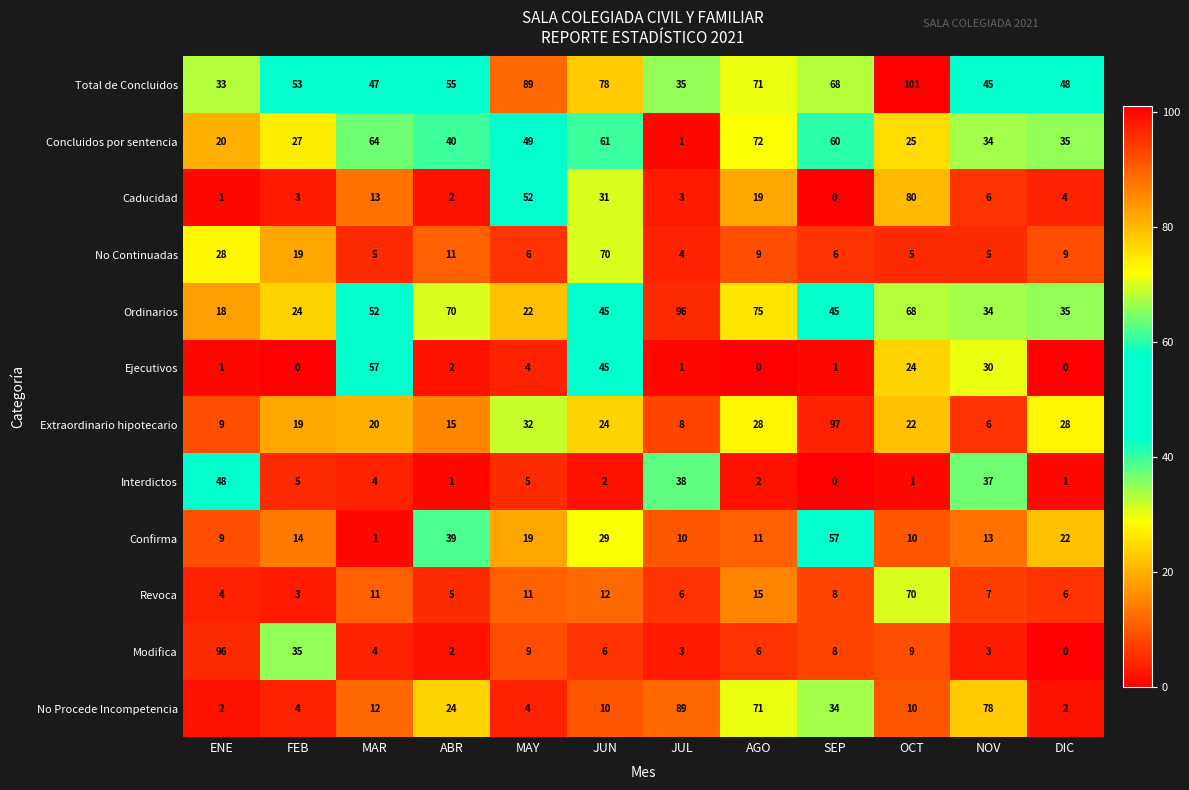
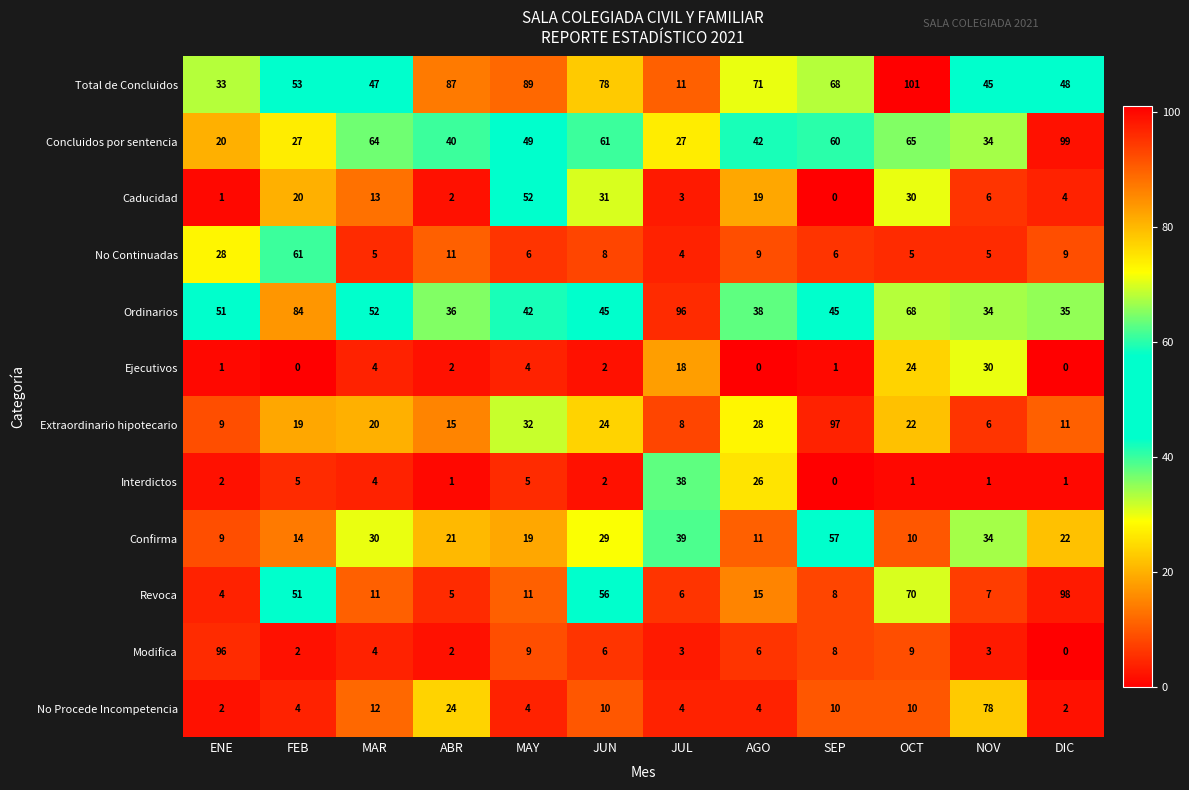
  {
    "Total de Concluidos": {
      "ENE": 33,
      "FEB": 53,
      "MAR": 47,
-     "ABR": 55,
+     "ABR": 87,
      "MAY": 89,
      "JUN": 78,
-     "JUL": 35,
+     "JUL": 11,
      "AGO": 71,
      "SEP": 68,
      "OCT": 101,
      "NOV": 45,
      "DIC": 48
    },
    "Concluidos por sentencia": {
      "ENE": 20,
      "FEB": 27,
      "MAR": 64,
      "ABR": 40,
      "MAY": 49,
      "JUN": 61,
-     "JUL": 1,
-     "AGO": 72,
+     "JUL": 27,
+     "AGO": 42,
      "SEP": 60,
-     "OCT": 25,
+     "OCT": 65,
      "NOV": 34,
-     "DIC": 35
+     "DIC": 99
    },
    "Caducidad": {
      "ENE": 1,
-     "FEB": 3,
+     "FEB": 20,
      "MAR": 13,
      "ABR": 2,
      "MAY": 52,
      "JUN": 31,
      "JUL": 3,
      "AGO": 19,
      "SEP": 0,
-     "OCT": 80,
+     "OCT": 30,
      "NOV": 6,
      "DIC": 4
    },
    "No Continuadas": {
      "ENE": 28,
-     "FEB": 19,
+     "FEB": 61,
      "MAR": 5,
      "ABR": 11,
      "MAY": 6,
-     "JUN": 70,
+     "JUN": 8,
      "JUL": 4,
      "AGO": 9,
      "SEP": 6,
      "OCT": 5,
      "NOV": 5,
      "DIC": 9
    },
    "Ordinarios": {
-     "ENE": 18,
-     "FEB": 24,
+     "ENE": 51,
+     "FEB": 84,
      "MAR": 52,
-     "ABR": 70,
-     "MAY": 22,
+     "ABR": 36,
+     "MAY": 42,
      "JUN": 45,
      "JUL": 96,
-     "AGO": 75,
+     "AGO": 38,
      "SEP": 45,
      "OCT": 68,
      "NOV": 34,
      "DIC": 35
    },
    "Ejecutivos": {
      "ENE": 1,
      "FEB": 0,
-     "MAR": 57,
+     "MAR": 4,
      "ABR": 2,
      "MAY": 4,
-     "JUN": 45,
-     "JUL": 1,
+     "JUN": 2,
+     "JUL": 18,
      "AGO": 0,
      "SEP": 1,
      "OCT": 24,
      "NOV": 30,
      "DIC": 0
    },
    "Extraordinario hipotecario": {
      "ENE": 9,
      "FEB": 19,
      "MAR": 20,
      "ABR": 15,
      "MAY": 32,
      "JUN": 24,
      "JUL": 8,
      "AGO": 28,
      "SEP": 97,
      "OCT": 22,
      "NOV": 6,
-     "DIC": 28
+     "DIC": 11
    },
    "Interdictos": {
-     "ENE": 48,
+     "ENE": 2,
      "FEB": 5,
      "MAR": 4,
      "ABR": 1,
      "MAY": 5,
      "JUN": 2,
      "JUL": 38,
-     "AGO": 2,
+     "AGO": 26,
      "SEP": 0,
      "OCT": 1,
-     "NOV": 37,
+     "NOV": 1,
      "DIC": 1
    },
    "Confirma": {
      "ENE": 9,
      "FEB": 14,
-     "MAR": 1,
-     "ABR": 39,
+     "MAR": 30,
+     "ABR": 21,
      "MAY": 19,
      "JUN": 29,
-     "JUL": 10,
+     "JUL": 39,
      "AGO": 11,
      "SEP": 57,
      "OCT": 10,
-     "NOV": 13,
+     "NOV": 34,
      "DIC": 22
    },
    "Revoca": {
      "ENE": 4,
-     "FEB": 3,
+     "FEB": 51,
      "MAR": 11,
      "ABR": 5,
      "MAY": 11,
-     "JUN": 12,
+     "JUN": 56,
      "JUL": 6,
      "AGO": 15,
      "SEP": 8,
      "OCT": 70,
      "NOV": 7,
-     "DIC": 6
+     "DIC": 98
    },
    "Modifica": {
      "ENE": 96,
-     "FEB": 35,
+     "FEB": 2,
      "MAR": 4,
      "ABR": 2,
      "MAY": 9,
      "JUN": 6,
      "JUL": 3,
      "AGO": 6,
      "SEP": 8,
      "OCT": 9,
      "NOV": 3,
      "DIC": 0
    },
    "No Procede Incompetencia": {
      "ENE": 2,
      "FEB": 4,
      "MAR": 12,
      "ABR": 24,
      "MAY": 4,
      "JUN": 10,
-     "JUL": 89,
-     "AGO": 71,
-     "SEP": 34,
+     "JUL": 4,
+     "AGO": 4,
+     "SEP": 10,
      "OCT": 10,
      "NOV": 78,
      "DIC": 2
    }
  }
